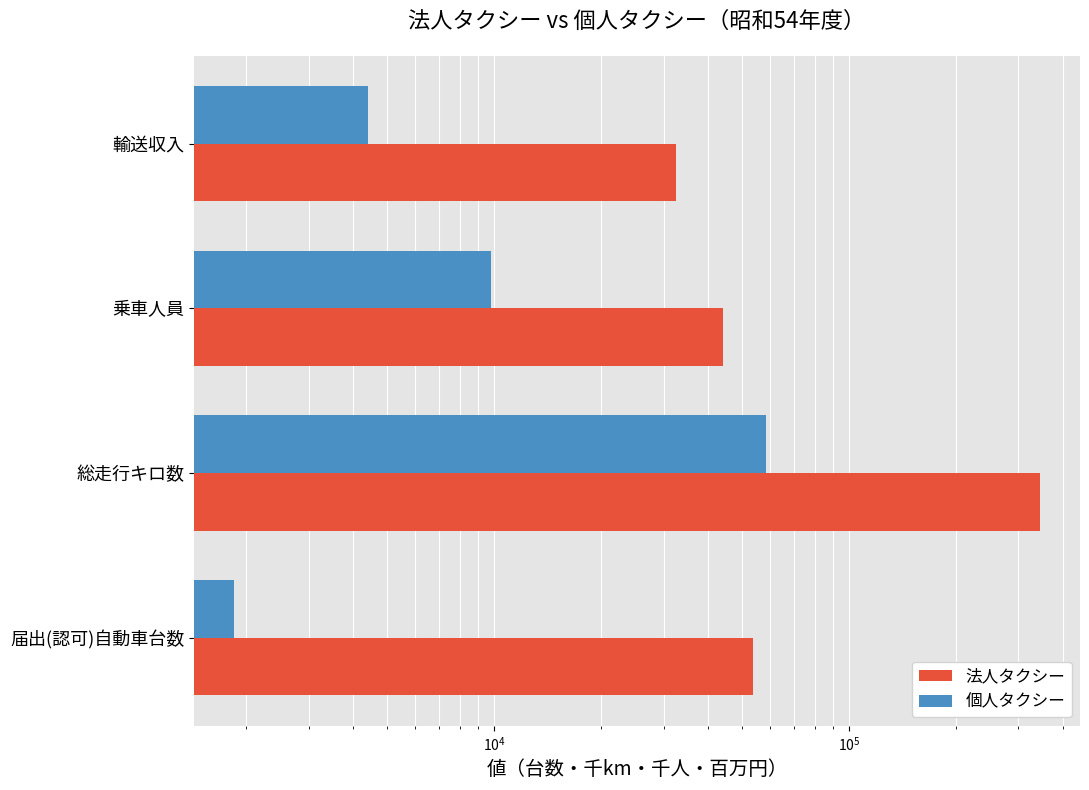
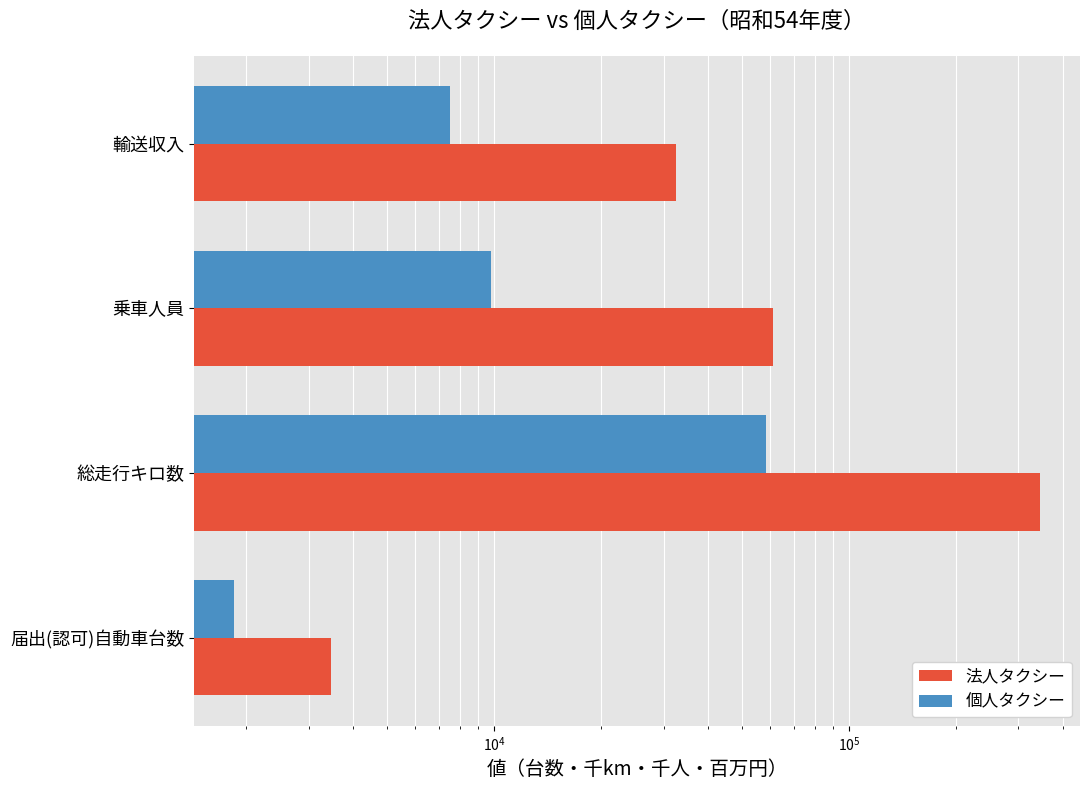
  {
    "法人タクシー": {
      "輸送収入": 32000,
-     "乗車人員": 44000,
+     "乗車人員": 61000,
      "総走行キロ数": 340000,
-     "届出(認可)自動車台数": 54000
+     "届出(認可)自動車台数": 3500
    },
    "個人タクシー": {
-     "輸送収入": 4400,
+     "輸送収入": 7500,
      "乗車人員": 9800,
      "総走行キロ数": 58000,
      "届出(認可)自動車台数": 1900
    }
  }
